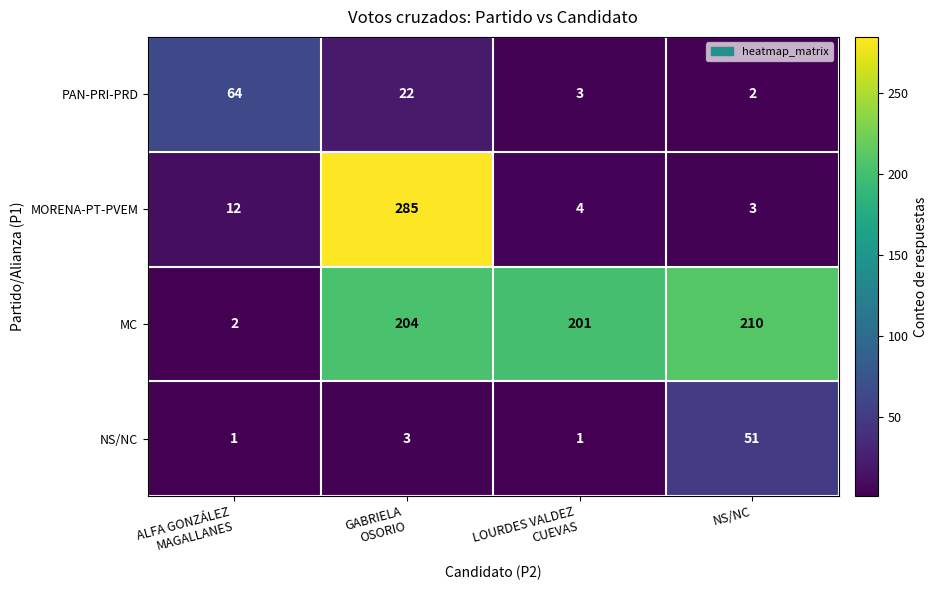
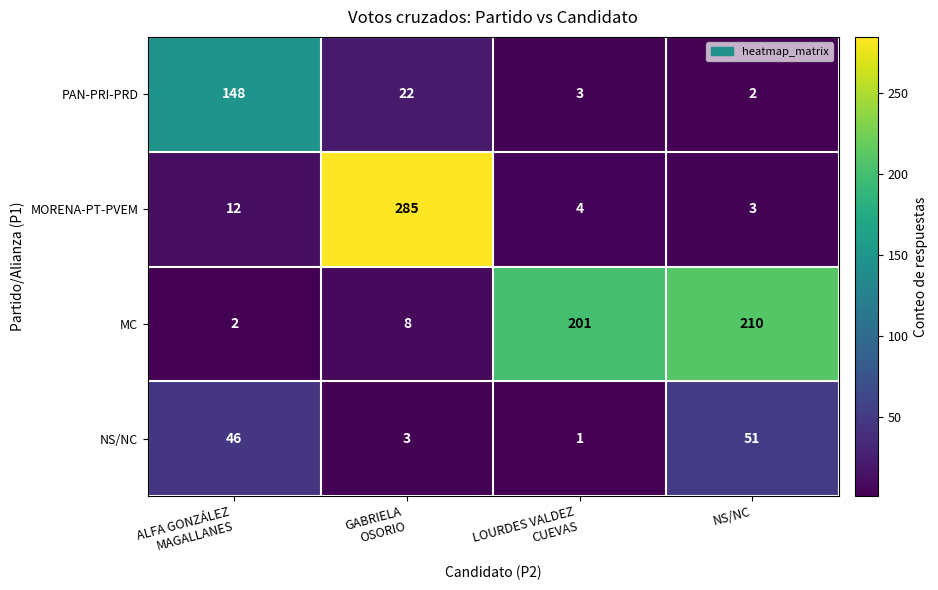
  {
    "PAN-PRI-PRD": {
-     "ALFA GONZÁLEZ MAGALLANES": 64,
+     "ALFA GONZÁLEZ MAGALLANES": 148,
      "GABRIELA OSORIO": 22,
      "LOURDES VALDEZ CUEVAS": 3,
      "NS/NC": 2
    },
    "MORENA-PT-PVEM": {
      "ALFA GONZÁLEZ MAGALLANES": 12,
      "GABRIELA OSORIO": 285,
      "LOURDES VALDEZ CUEVAS": 4,
      "NS/NC": 3
    },
    "MC": {
      "ALFA GONZÁLEZ MAGALLANES": 2,
-     "GABRIELA OSORIO": 204,
+     "GABRIELA OSORIO": 8,
      "LOURDES VALDEZ CUEVAS": 201,
      "NS/NC": 210
    },
    "NS/NC": {
-     "ALFA GONZÁLEZ MAGALLANES": 1,
+     "ALFA GONZÁLEZ MAGALLANES": 46,
      "GABRIELA OSORIO": 3,
      "LOURDES VALDEZ CUEVAS": 1,
      "NS/NC": 51
    }
  }
